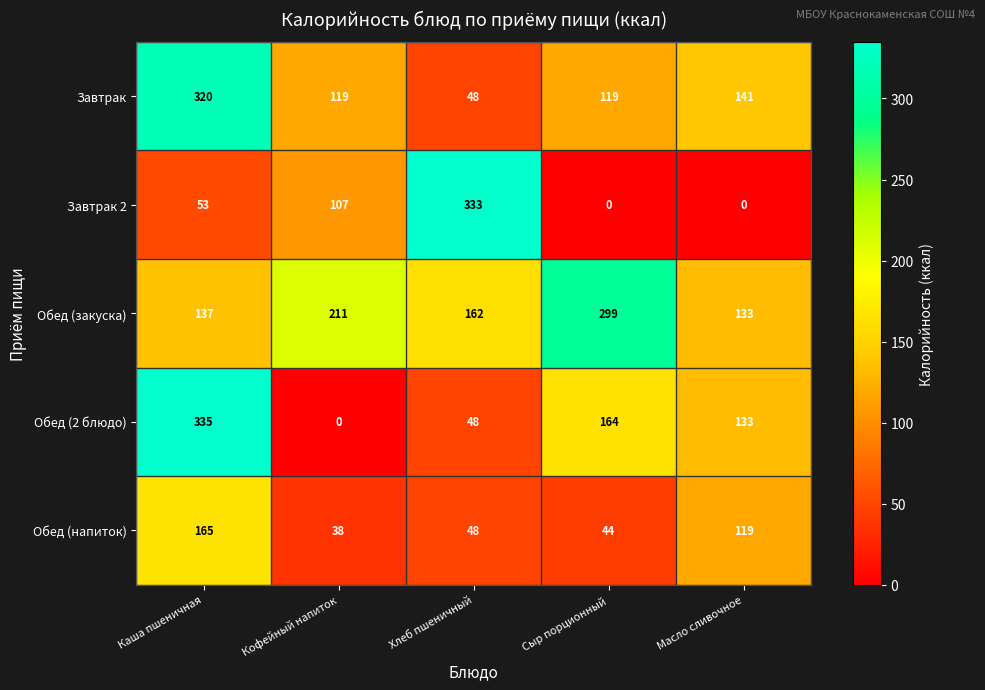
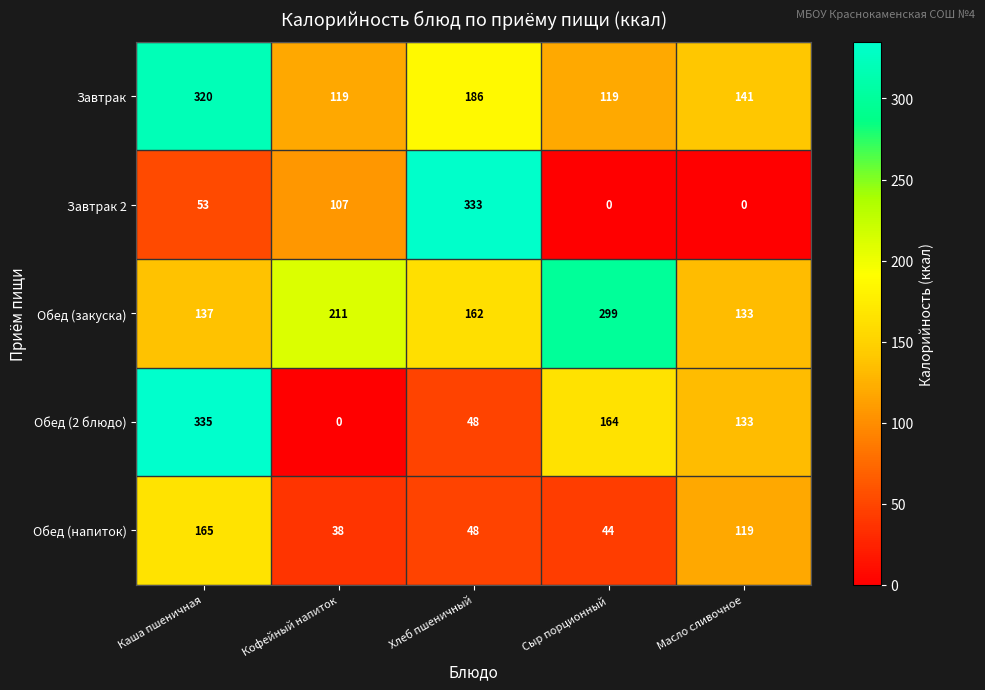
  {
    "Завтрак": {
      "Каша пшеничная": 320,
      "Кофейный напиток": 119,
-     "Хлеб пшеничный": 48,
+     "Хлеб пшеничный": 186,
      "Сыр порционный": 119,
      "Масло сливочное": 141
    },
    "Завтрак 2": {
      "Каша пшеничная": 53,
      "Кофейный напиток": 107,
      "Хлеб пшеничный": 333,
      "Сыр порционный": 0,
      "Масло сливочное": 0
    },
    "Обед (закуска)": {
      "Каша пшеничная": 137,
      "Кофейный напиток": 211,
      "Хлеб пшеничный": 162,
      "Сыр порционный": 299,
      "Масло сливочное": 133
    },
    "Обед (2 блюдо)": {
      "Каша пшеничная": 335,
      "Кофейный напиток": 0,
      "Хлеб пшеничный": 48,
      "Сыр порционный": 164,
      "Масло сливочное": 133
    },
    "Обед (напиток)": {
      "Каша пшеничная": 165,
      "Кофейный напиток": 38,
      "Хлеб пшеничный": 48,
      "Сыр порционный": 44,
      "Масло сливочное": 119
    }
  }
